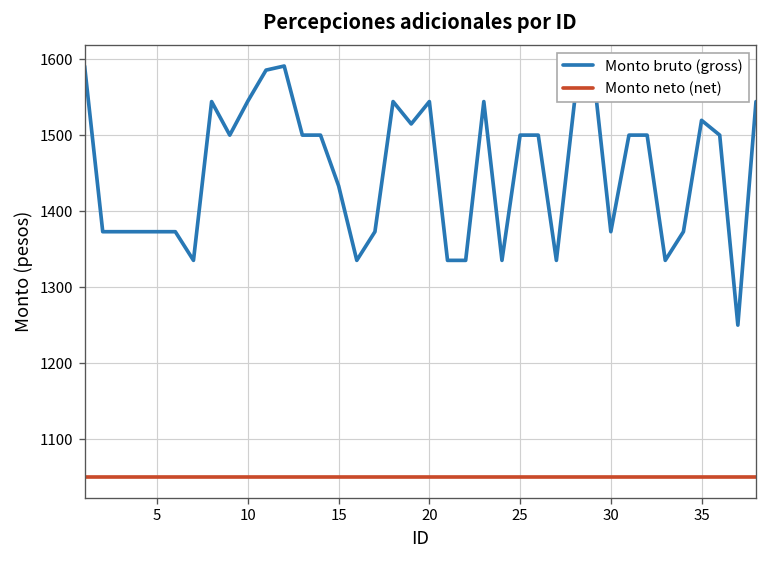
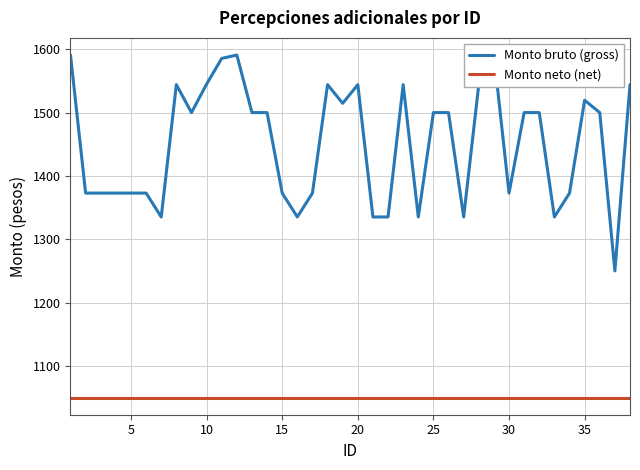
  {
    "Monto bruto (gross)": {
      "5": 1370,
      "10": 1540,
-     "15": 1430,
+     "15": 1370,
      "20": 1540,
      "25": 1500,
      "30": 1370,
      "35": 1520
    },
    "Monto neto (net)": {
      "5": 1050,
      "10": 1050,
      "15": 1050,
      "20": 1050,
      "25": 1050,
      "30": 1050,
      "35": 1050
    }
  }
